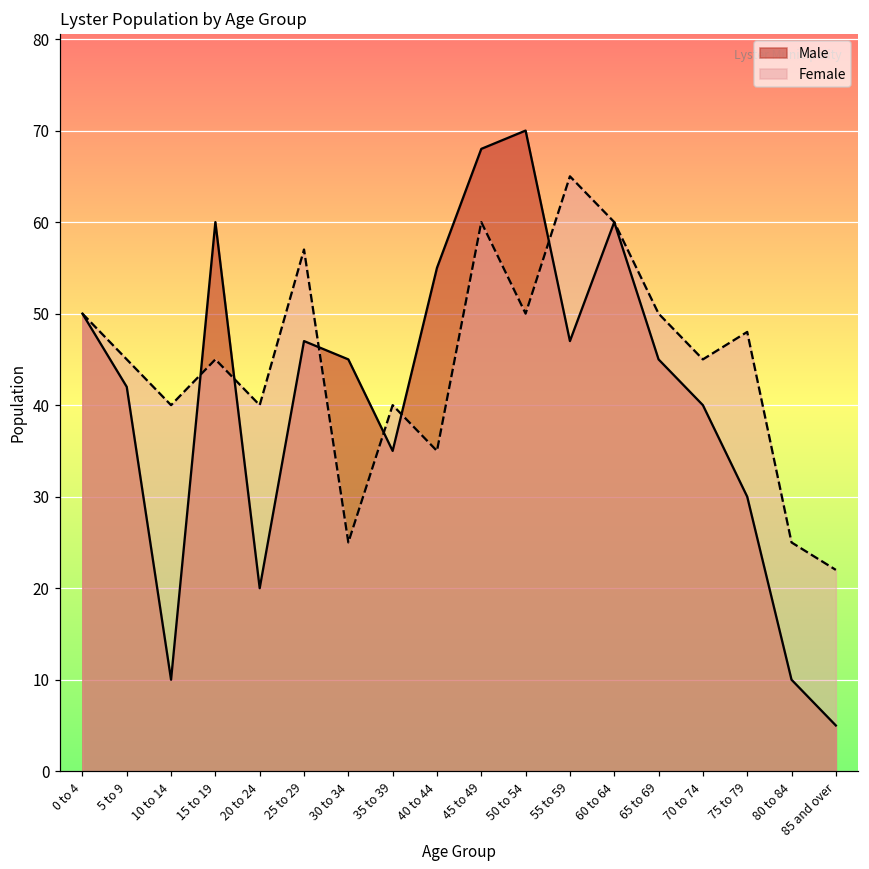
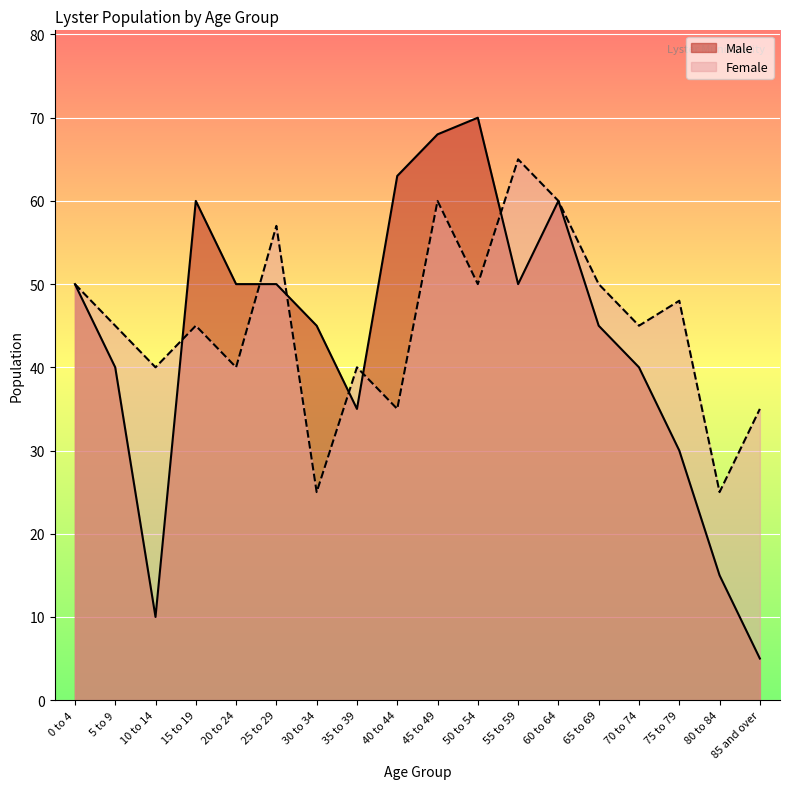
  {
    "Male": {
-     "5 to 9": 42,
+     "5 to 9": 40,
      "10 to 14": 10,
      "15 to 19": 60,
-     "20 to 24": 20,
-     "25 to 29": 47,
+     "20 to 24": 50,
+     "25 to 29": 50,
      "30 to 34": 45,
      "35 to 39": 35,
-     "40 to 44": 55,
+     "40 to 44": 63,
      "45 to 49": 68,
      "50 to 54": 70,
-     "55 to 59": 47,
+     "55 to 59": 50,
      "65 to 69": 45,
      "70 to 74": 40,
      "75 to 79": 30,
-     "80 to 84": 10,
+     "80 to 84": 15,
      "85 and over": 5
    },
    "Female": {
      "5 to 9": 45,
      "10 to 14": 40,
      "15 to 19": 45,
      "20 to 24": 40,
      "25 to 29": 57,
      "30 to 34": 25,
      "35 to 39": 40,
      "40 to 44": 35,
      "45 to 49": 60,
      "50 to 54": 50,
      "55 to 59": 65,
      "65 to 69": 50,
      "70 to 74": 45,
      "75 to 79": 48,
      "80 to 84": 25,
-     "85 and over": 22
+     "85 and over": 35
    }
  }
